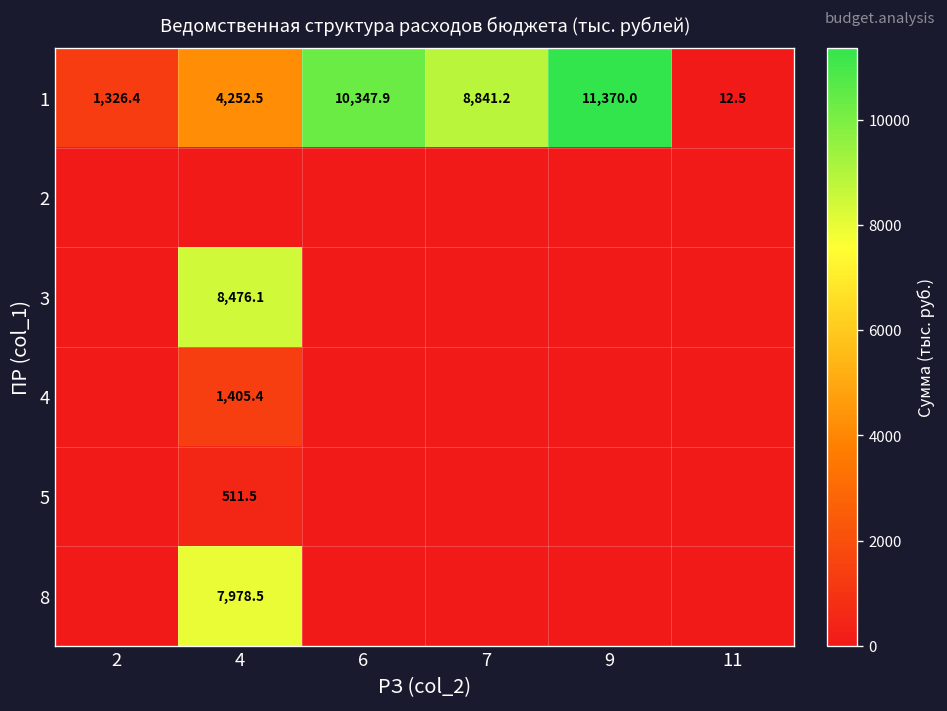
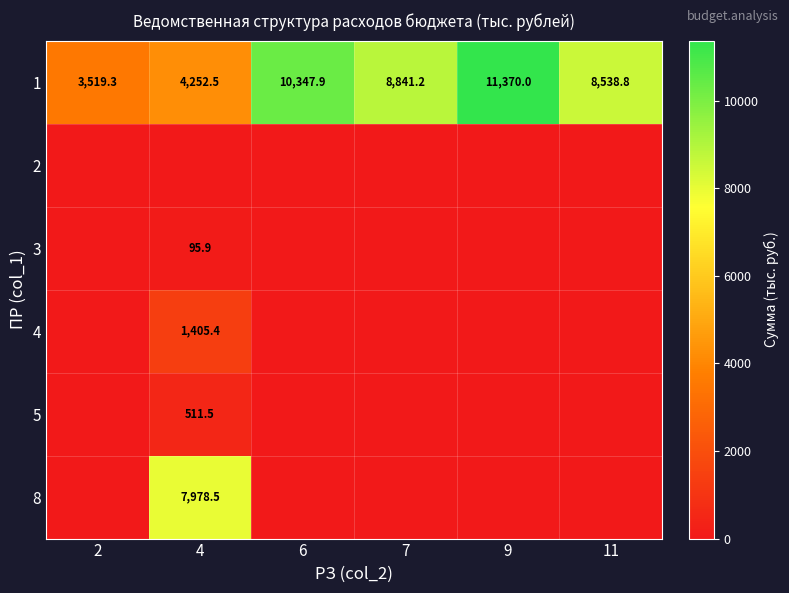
  {
    "1": {
-     "2": "1,326.4",
+     "2": "3,519.3",
      "4": "4,252.5",
      "6": "10,347.9",
      "7": "8,841.2",
      "9": "11,370.0",
-     "11": "12.5"
+     "11": "8,538.8"
    },
    "3": {
-     "4": "8,476.1"
+     "4": "95.9"
    },
    "4": {
      "4": "1,405.4"
    },
    "5": {
      "4": "511.5"
    },
    "8": {
      "4": "7,978.5"
    }
  }
